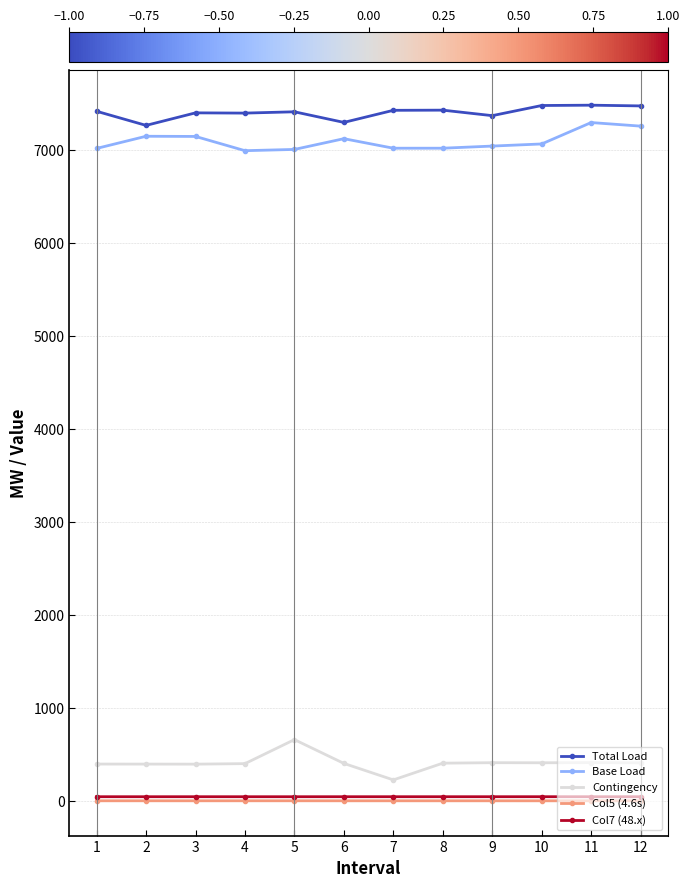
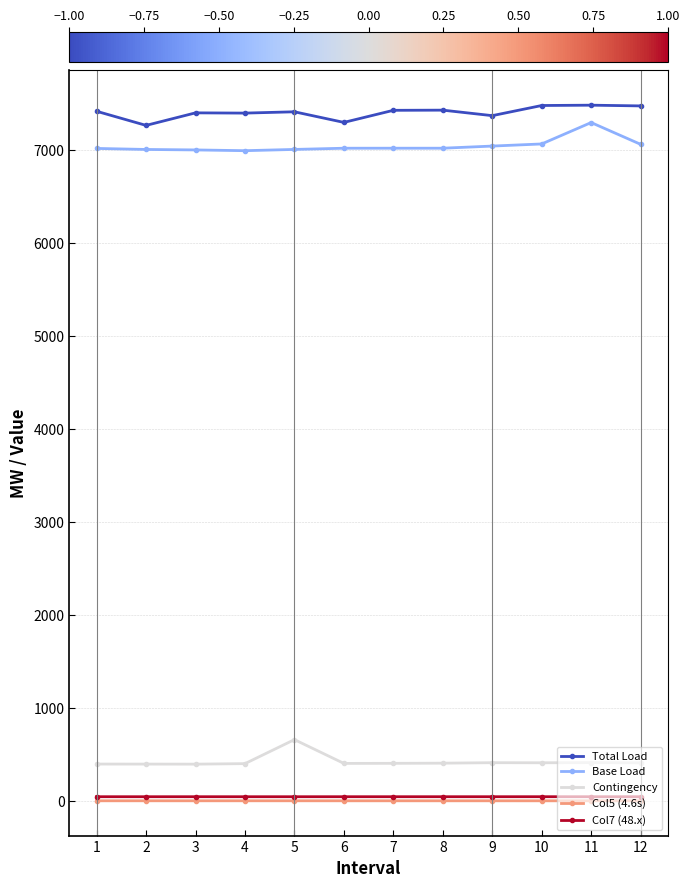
  {
    "Total Load": {
      "1": 7400,
      "2": 7300,
      "3": 7400,
      "4": 7400,
      "5": 7400,
      "6": 7300,
      "7": 7400,
      "8": 7400,
      "9": 7400,
      "10": 7500,
      "11": 7500,
      "12": 7500
    },
    "Base Load": {
      "1": 7000,
-     "2": 7100,
-     "3": 7100,
+     "2": 7000,
+     "3": 7000,
      "4": 7000,
      "5": 7000,
-     "6": 7100,
+     "6": 7000,
      "7": 7000,
      "8": 7000,
      "9": 7000,
      "10": 7100,
      "11": 7300,
-     "12": 7300
+     "12": 7100
    },
    "Contingency": {
      "1": 400,
      "2": 400,
      "3": 400,
      "4": 400,
      "5": 700,
      "6": 400,
-     "7": 200,
+     "7": 400,
      "8": 400,
      "9": 400,
      "10": 400
    },
    "Col5 (4.6s)": {
      "1": 0,
      "2": 0,
      "3": 0,
      "4": 0,
      "5": 0,
      "6": 0,
      "7": 0,
      "8": 0,
      "9": 0,
      "10": 0
    },
    "Col7 (48.x)": {
      "1": 0,
      "2": 0,
      "3": 0,
      "4": 0,
      "5": 0,
      "6": 0,
      "7": 0,
      "8": 0,
      "9": 0,
      "10": 0
    }
  }
